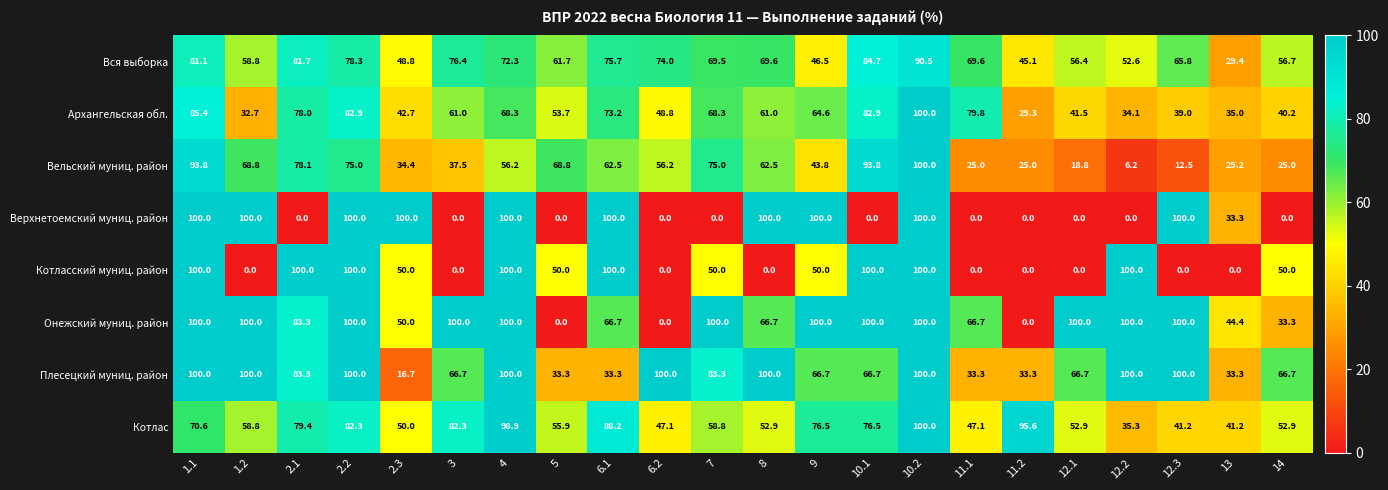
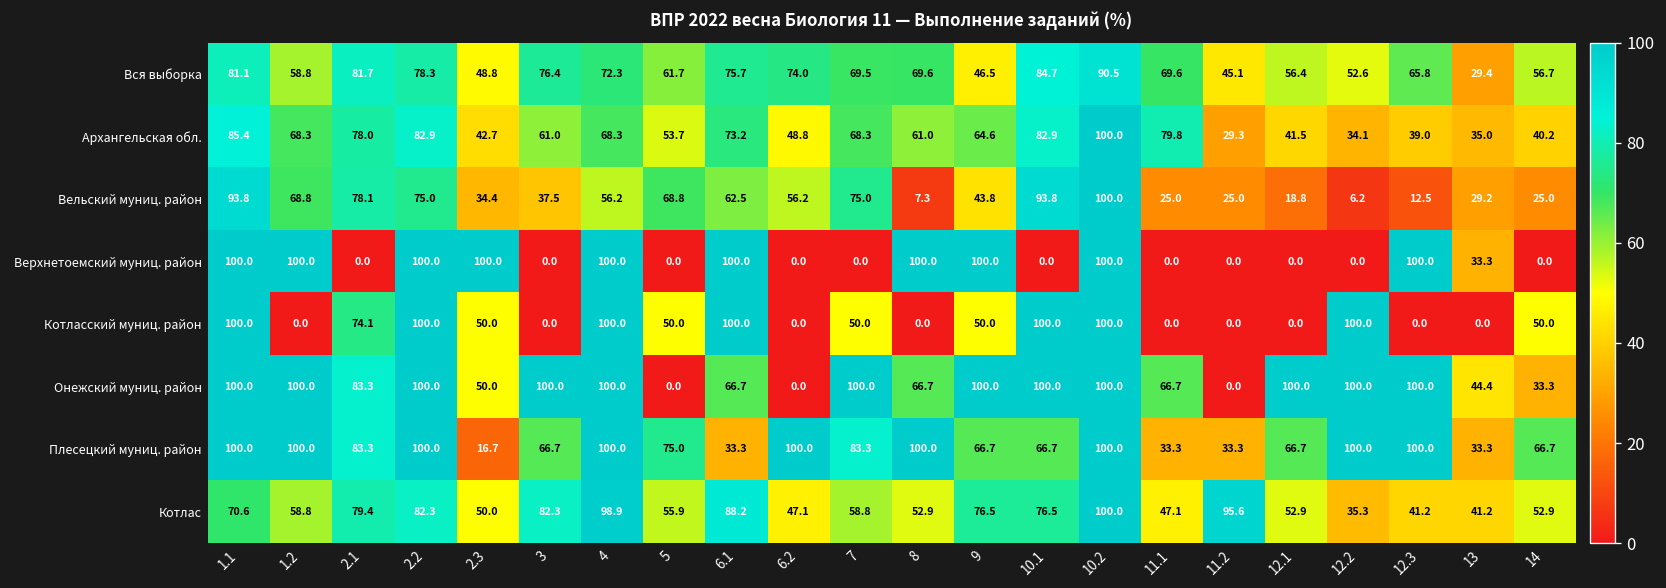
  {
    "Вся выборка": {
      "1.1": 81.1,
      "1.2": 58.8,
      "2.1": 81.7,
      "2.2": 78.3,
      "2.3": 48.8,
      "3": 76.4,
      "4": 72.3,
      "5": 61.7,
      "6.1": 75.7,
      "6.2": 74.0,
      "7": 69.5,
      "8": 69.6,
      "9": 46.5,
      "10.1": 84.7,
      "10.2": 90.5,
      "11.1": 69.6,
      "11.2": 45.1,
      "12.1": 56.4,
      "12.2": 52.6,
      "12.3": 65.8,
      "13": 29.4,
      "14": 56.7
    },
    "Архангельская обл.": {
      "1.1": 85.4,
-     "1.2": 32.7,
+     "1.2": 68.3,
      "2.1": 78.0,
      "2.2": 82.9,
      "2.3": 42.7,
      "3": 61.0,
      "4": 68.3,
      "5": 53.7,
      "6.1": 73.2,
      "6.2": 48.8,
      "7": 68.3,
      "8": 61.0,
      "9": 64.6,
      "10.1": 82.9,
      "10.2": 100.0,
      "11.1": 79.8,
      "11.2": 29.3,
      "12.1": 41.5,
      "12.2": 34.1,
      "12.3": 39.0,
      "13": 35.0,
      "14": 40.2
    },
    "Вельский муниц. район": {
      "1.1": 93.8,
      "1.2": 68.8,
      "2.1": 78.1,
      "2.2": 75.0,
      "2.3": 34.4,
      "3": 37.5,
      "4": 56.2,
      "5": 68.8,
      "6.1": 62.5,
      "6.2": 56.2,
      "7": 75.0,
-     "8": 62.5,
+     "8": 7.3,
      "9": 43.8,
      "10.1": 93.8,
      "10.2": 100.0,
      "11.1": 25.0,
      "11.2": 25.0,
      "12.1": 18.8,
      "12.2": 6.2,
      "12.3": 12.5,
      "13": 29.2,
      "14": 25.0
    },
    "Верхнетоемский муниц. район": {
      "1.1": 100.0,
      "1.2": 100.0,
      "2.1": 0.0,
      "2.2": 100.0,
      "2.3": 100.0,
      "3": 0.0,
      "4": 100.0,
      "5": 0.0,
      "6.1": 100.0,
      "6.2": 0.0,
      "7": 0.0,
      "8": 100.0,
      "9": 100.0,
      "10.1": 0.0,
      "10.2": 100.0,
      "11.1": 0.0,
      "11.2": 0.0,
      "12.1": 0.0,
      "12.2": 0.0,
      "12.3": 100.0,
      "13": 33.3,
      "14": 0.0
    },
    "Котласский муниц. район": {
      "1.1": 100.0,
      "1.2": 0.0,
-     "2.1": 100.0,
+     "2.1": 74.1,
      "2.2": 100.0,
      "2.3": 50.0,
      "3": 0.0,
      "4": 100.0,
      "5": 50.0,
      "6.1": 100.0,
      "6.2": 0.0,
      "7": 50.0,
      "8": 0.0,
      "9": 50.0,
      "10.1": 100.0,
      "10.2": 100.0,
      "11.1": 0.0,
      "11.2": 0.0,
      "12.1": 0.0,
      "12.2": 100.0,
      "12.3": 0.0,
      "13": 0.0,
      "14": 50.0
    },
    "Онежский муниц. район": {
      "1.1": 100.0,
      "1.2": 100.0,
      "2.1": 83.3,
      "2.2": 100.0,
      "2.3": 50.0,
      "3": 100.0,
      "4": 100.0,
      "5": 0.0,
      "6.1": 66.7,
      "6.2": 0.0,
      "7": 100.0,
      "8": 66.7,
      "9": 100.0,
      "10.1": 100.0,
      "10.2": 100.0,
      "11.1": 66.7,
      "11.2": 0.0,
      "12.1": 100.0,
      "12.2": 100.0,
      "12.3": 100.0,
      "13": 44.4,
      "14": 33.3
    },
    "Плесецкий муниц. район": {
      "1.1": 100.0,
      "1.2": 100.0,
      "2.1": 83.3,
      "2.2": 100.0,
      "2.3": 16.7,
      "3": 66.7,
      "4": 100.0,
-     "5": 33.3,
+     "5": 75.0,
      "6.1": 33.3,
      "6.2": 100.0,
      "7": 83.3,
      "8": 100.0,
      "9": 66.7,
      "10.1": 66.7,
      "10.2": 100.0,
      "11.1": 33.3,
      "11.2": 33.3,
      "12.1": 66.7,
      "12.2": 100.0,
      "12.3": 100.0,
      "13": 33.3,
      "14": 66.7
    },
    "Котлас": {
      "1.1": 70.6,
      "1.2": 58.8,
      "2.1": 79.4,
      "2.2": 82.3,
      "2.3": 50.0,
      "3": 82.3,
      "4": 98.9,
      "5": 55.9,
      "6.1": 88.2,
      "6.2": 47.1,
      "7": 58.8,
      "8": 52.9,
      "9": 76.5,
      "10.1": 76.5,
      "10.2": 100.0,
      "11.1": 47.1,
      "11.2": 95.6,
      "12.1": 52.9,
      "12.2": 35.3,
      "12.3": 41.2,
      "13": 41.2,
      "14": 52.9
    }
  }
